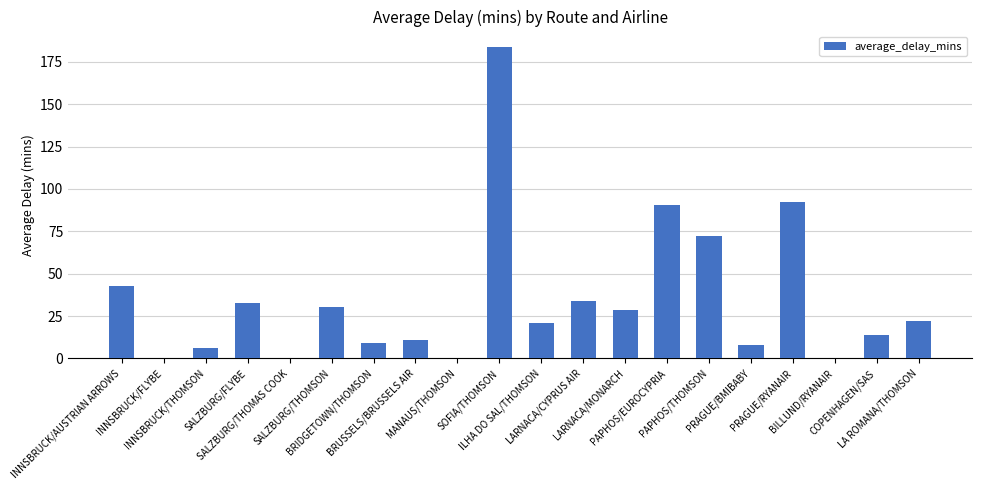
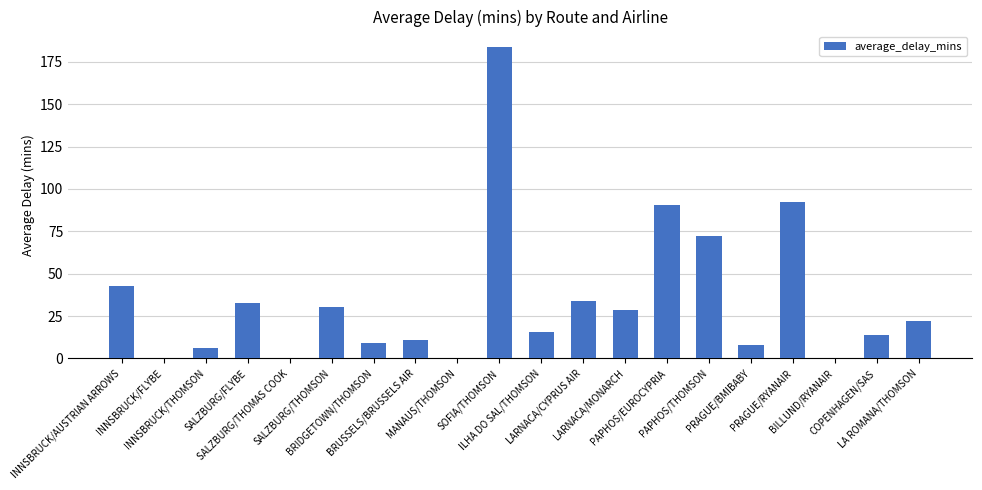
  {
    "INNSBRUCK/AUSTRIAN ARROWS": 43,
    "INNSBRUCK/FLYBE": 0,
    "INNSBRUCK/THOMSON": 6,
    "SALZBURG/FLYBE": 33,
    "SALZBURG/THOMAS COOK": 0,
    "SALZBURG/THOMSON": 30,
    "BRIDGETOWN/THOMSON": 9,
    "BRUSSELS/BRUSSELS AIR": 11,
    "MANAUS/THOMSON": 0,
    "SOFIA/THOMSON": 184,
-   "ILHA DO SAL/THOMSON": 21,
+   "ILHA DO SAL/THOMSON": 15,
    "LARNACA/CYPRUS AIR": 34,
    "LARNACA/MONARCH": 28,
    "PAPHOS/EUROCYPRIA": 91,
    "PAPHOS/THOMSON": 72,
    "PRAGUE/BMIBABY": 8,
    "PRAGUE/RYANAIR": 92,
    "BILLUND/RYANAIR": 0,
    "COPENHAGEN/SAS": 14,
    "LA ROMANA/THOMSON": 22
  }
